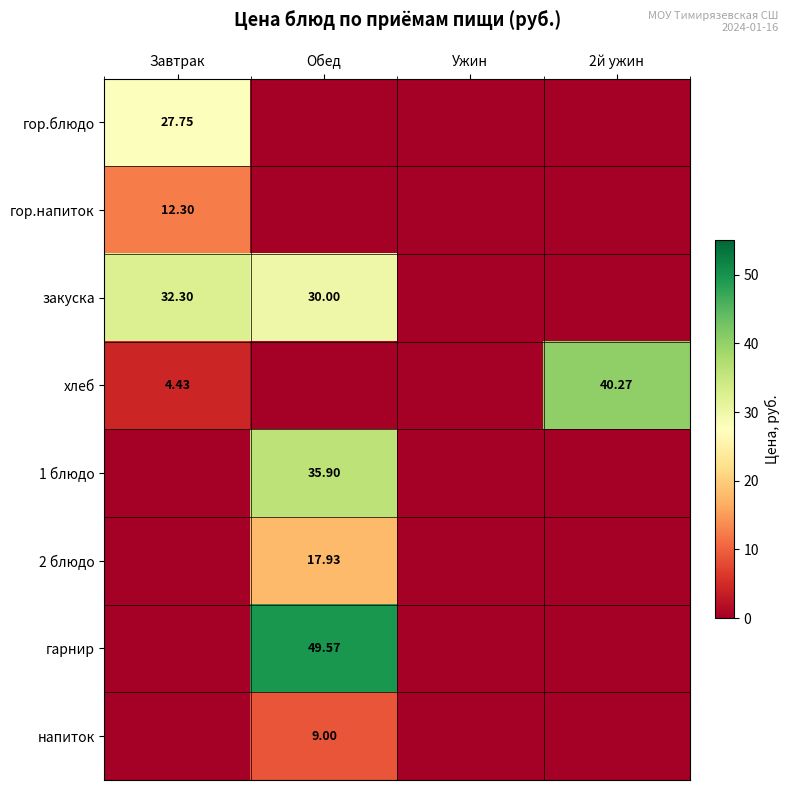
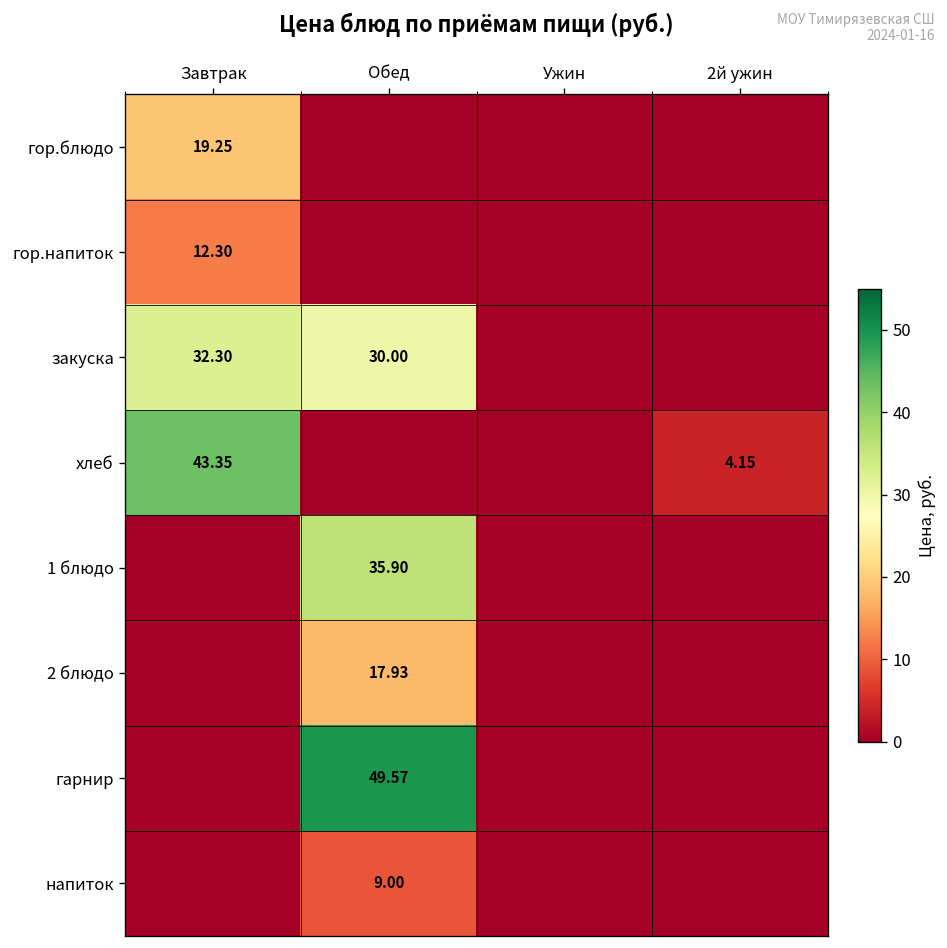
  {
    "гор.блюдо": {
-     "Завтрак": 27.75
+     "Завтрак": 19.25
    },
    "гор.напиток": {
      "Завтрак": 12.30
    },
    "закуска": {
      "Завтрак": 32.30,
      "Обед": 30.00
    },
    "хлеб": {
-     "Завтрак": 4.43,
-     "2й ужин": 40.27
+     "Завтрак": 43.35,
+     "2й ужин": 4.15
    },
    "1 блюдо": {
      "Обед": 35.90
    },
    "2 блюдо": {
      "Обед": 17.93
    },
    "гарнир": {
      "Обед": 49.57
    },
    "напиток": {
      "Обед": 9.00
    }
  }
